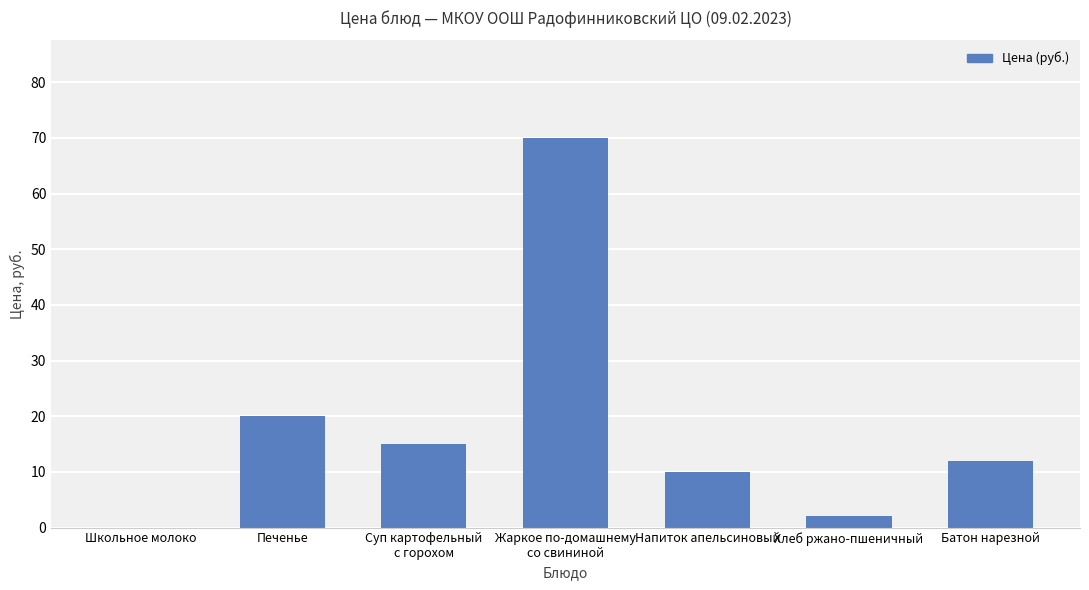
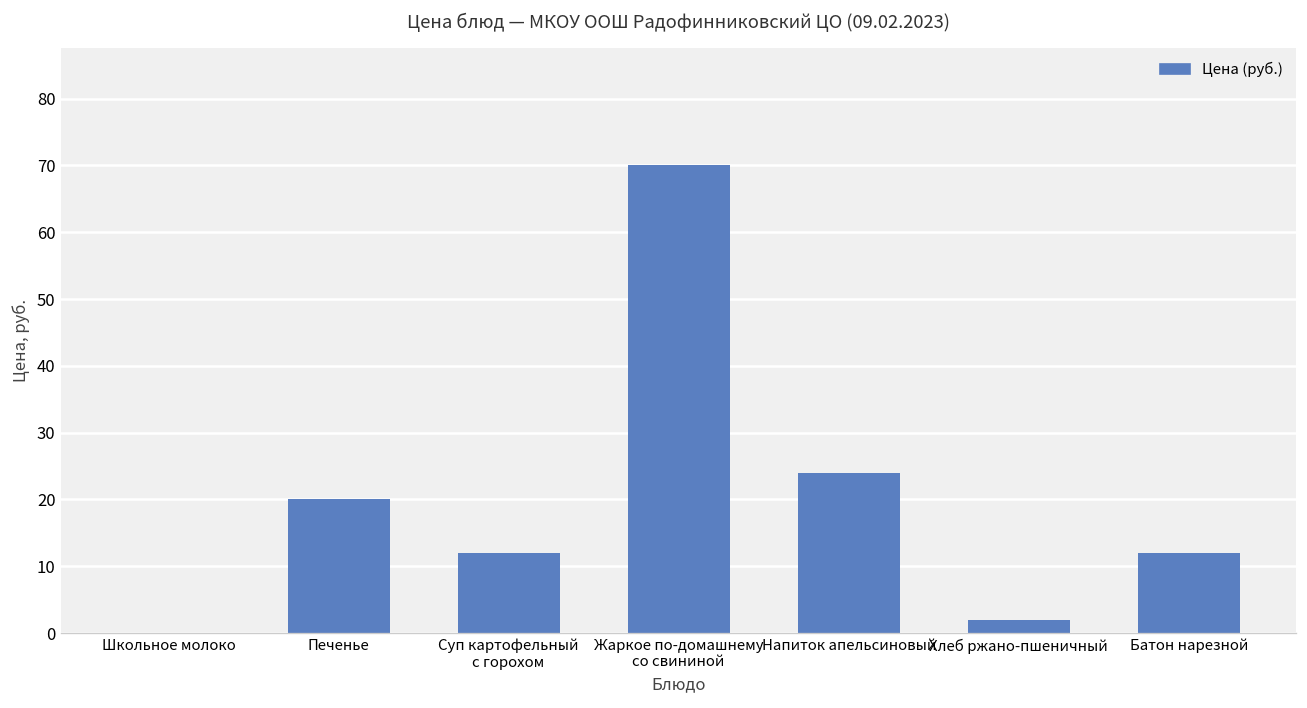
  {
    "Школьное молоко": 0,
    "Печенье": 20,
-   "Суп картофельный с горохом": 15,
+   "Суп картофельный с горохом": 12,
    "Жаркое по-домашнему со свининой": 70,
-   "Напиток апельсиновый": 10,
+   "Напиток апельсиновый": 24,
    "Хлеб ржано-пшеничный": 2,
    "Батон нарезной": 12
  }
